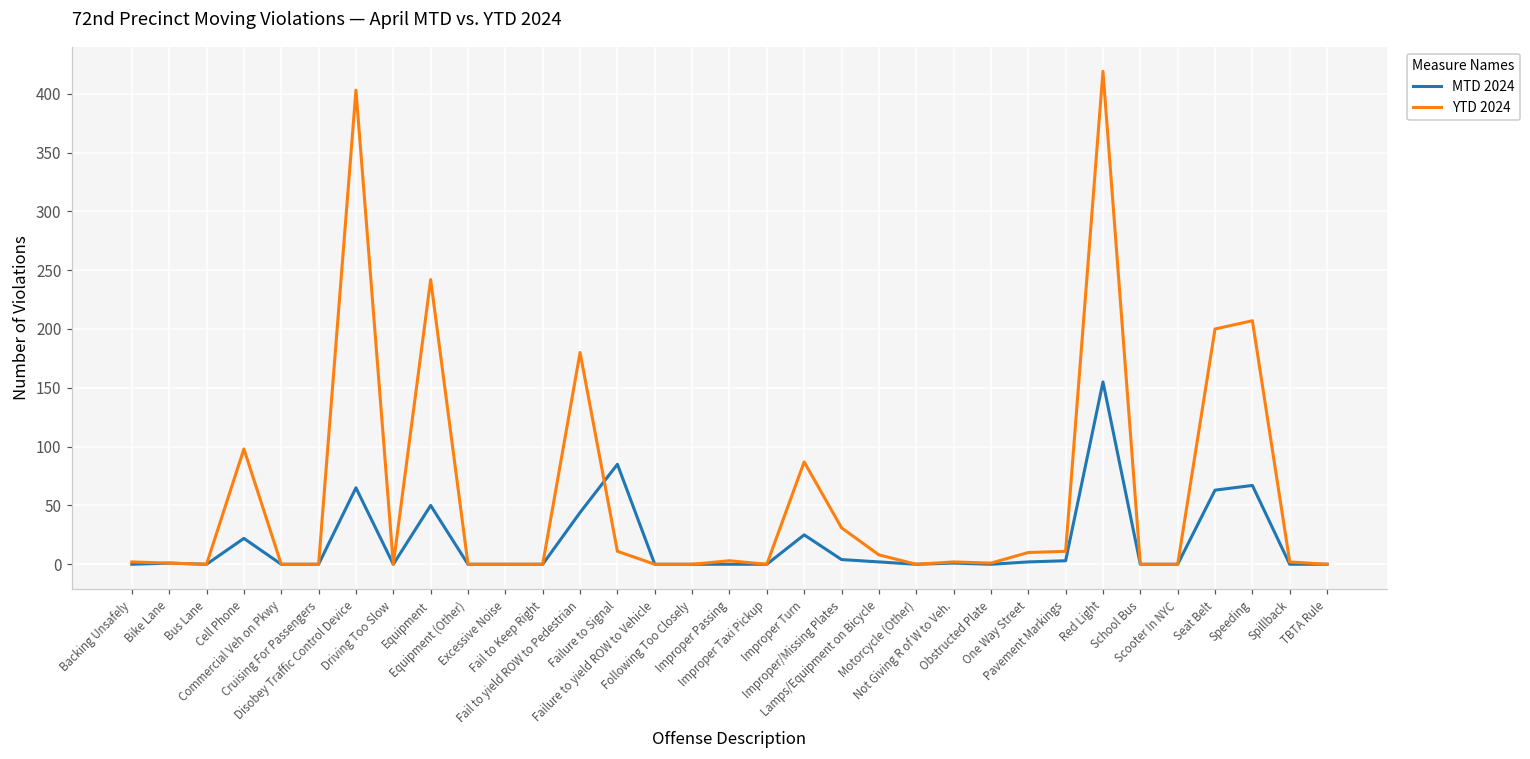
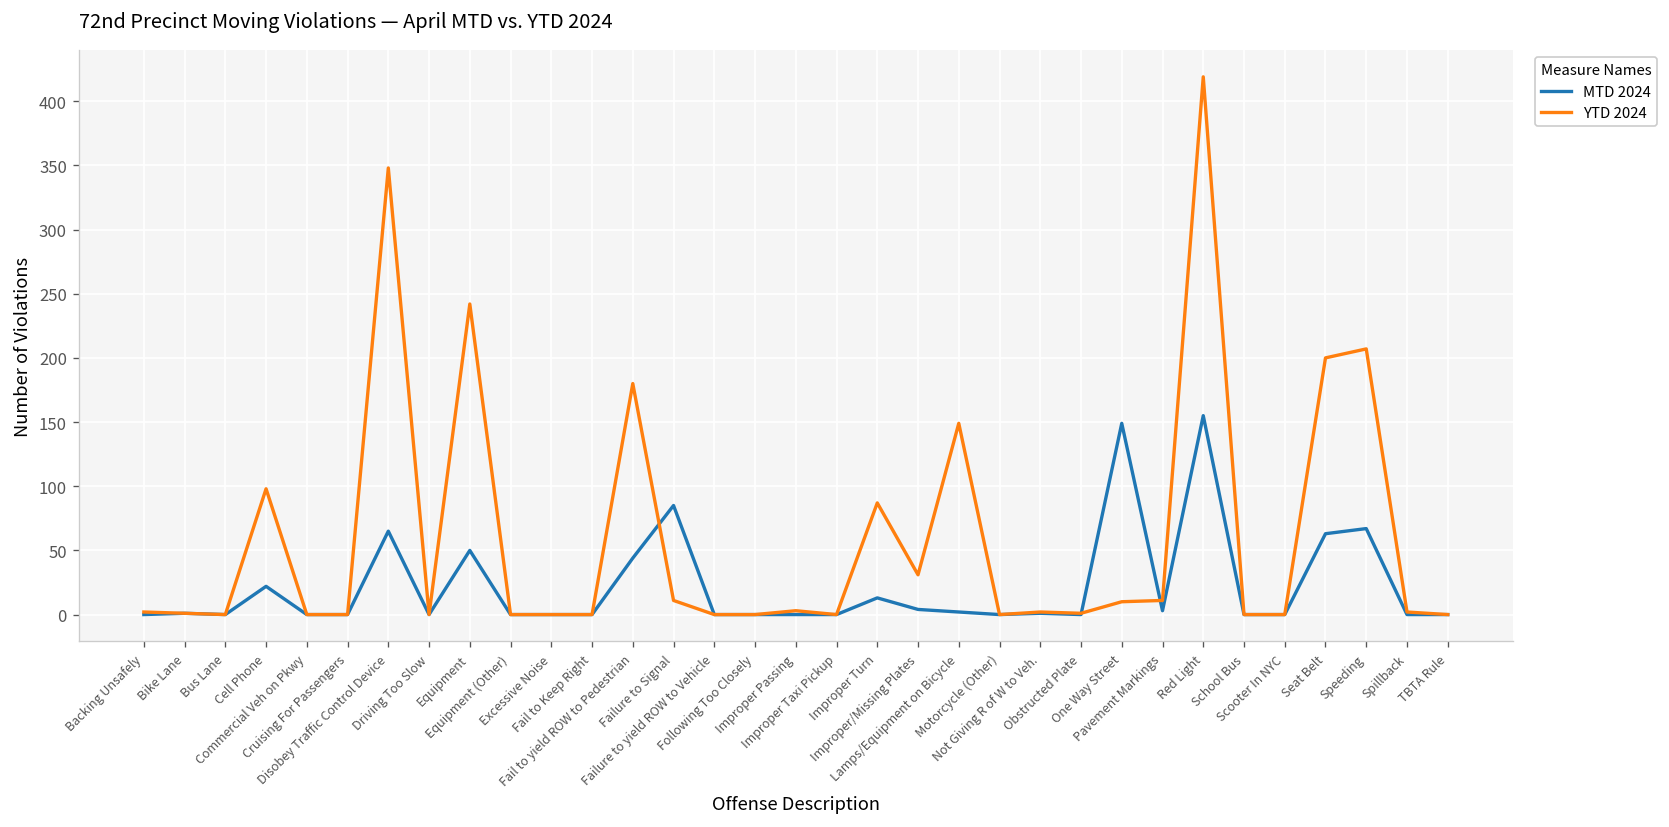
  {
    "MTD 2024": {
      "Cell Phone": 22,
      "Disobey Traffic Control Device": 65,
      "Equipment": 50,
      "Fail to yield ROW to Pedestrian": 44,
      "Failure to Signal": 85,
      "Improper Passing": 0,
-     "Improper Turn": 25,
+     "Improper Turn": 13,
      "Improper/Missing Plates": 4,
      "Lamps/Equipment on Bicycle": 2,
-     "One Way Street": 2,
+     "One Way Street": 149,
      "Pavement Markings": 3,
      "Red Light": 155,
      "Seat Belt": 63,
      "Speeding": 67
    },
    "YTD 2024": {
      "Cell Phone": 98,
-     "Disobey Traffic Control Device": 403,
+     "Disobey Traffic Control Device": 348,
      "Equipment": 242,
      "Fail to yield ROW to Pedestrian": 180,
      "Failure to Signal": 11,
      "Improper Passing": 3,
      "Improper Turn": 87,
      "Improper/Missing Plates": 31,
-     "Lamps/Equipment on Bicycle": 8,
+     "Lamps/Equipment on Bicycle": 149,
      "One Way Street": 10,
      "Pavement Markings": 11,
      "Red Light": 419,
      "Seat Belt": 200,
      "Speeding": 207
    }
  }
